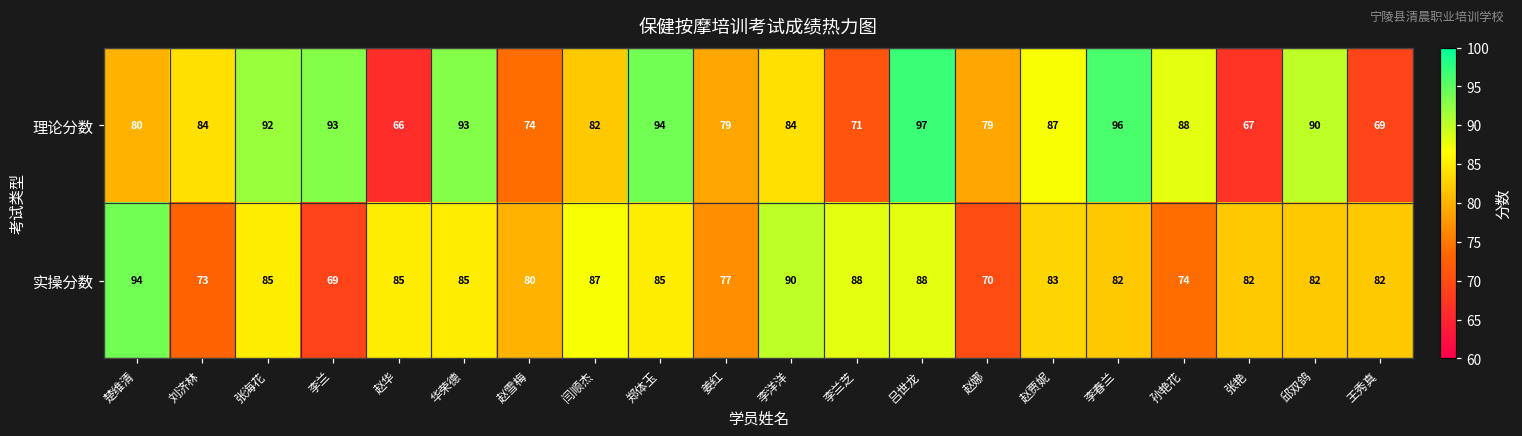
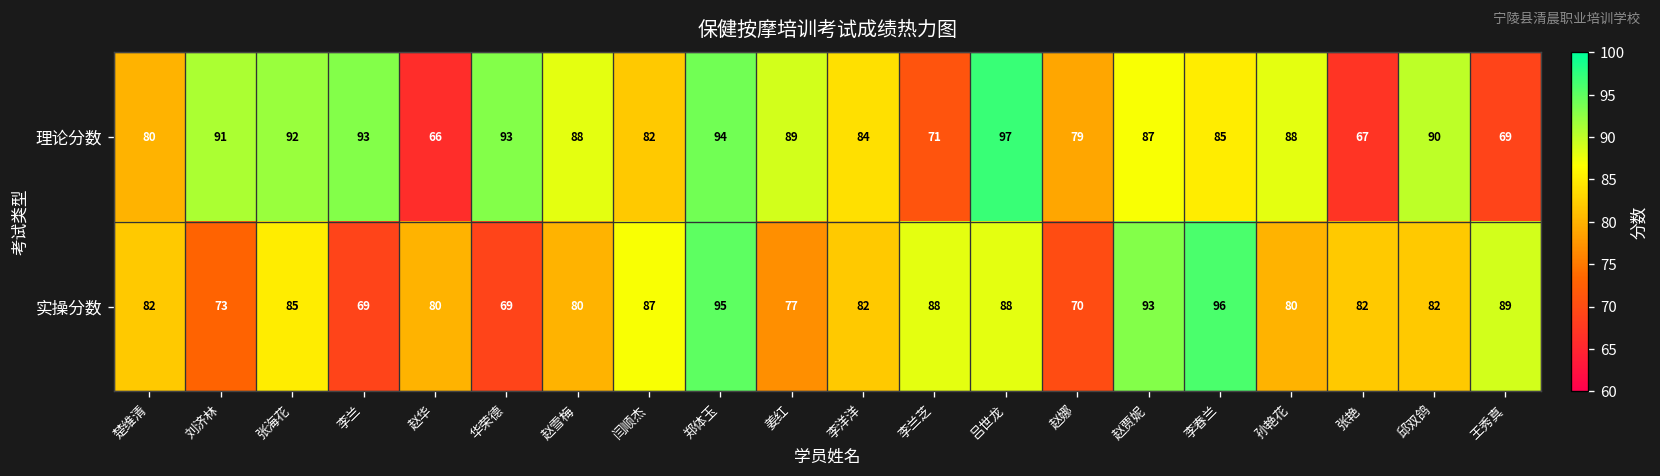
  {
    "理论分数": {
      "楚维清": 80,
-     "刘济林": 84,
+     "刘济林": 91,
      "张海花": 92,
      "李兰": 93,
      "赵华": 66,
      "华荣德": 93,
-     "赵雪梅": 74,
+     "赵雪梅": 88,
      "闫顺杰": 82,
      "郑体玉": 94,
-     "姜红": 79,
+     "姜红": 89,
      "李洋洋": 84,
      "李兰芝": 71,
      "吕世龙": 97,
      "赵娜": 79,
      "赵贾妮": 87,
-     "李春兰": 96,
+     "李春兰": 85,
      "孙艳花": 88,
      "张艳": 67,
      "邱双鸽": 90,
      "王秀真": 69
    },
    "实操分数": {
-     "楚维清": 94,
+     "楚维清": 82,
      "刘济林": 73,
      "张海花": 85,
      "李兰": 69,
-     "赵华": 85,
-     "华荣德": 85,
+     "赵华": 80,
+     "华荣德": 69,
      "赵雪梅": 80,
      "闫顺杰": 87,
-     "郑体玉": 85,
+     "郑体玉": 95,
      "姜红": 77,
-     "李洋洋": 90,
+     "李洋洋": 82,
      "李兰芝": 88,
      "吕世龙": 88,
      "赵娜": 70,
-     "赵贾妮": 83,
-     "李春兰": 82,
-     "孙艳花": 74,
+     "赵贾妮": 93,
+     "李春兰": 96,
+     "孙艳花": 80,
      "张艳": 82,
      "邱双鸽": 82,
-     "王秀真": 82
+     "王秀真": 89
    }
  }
